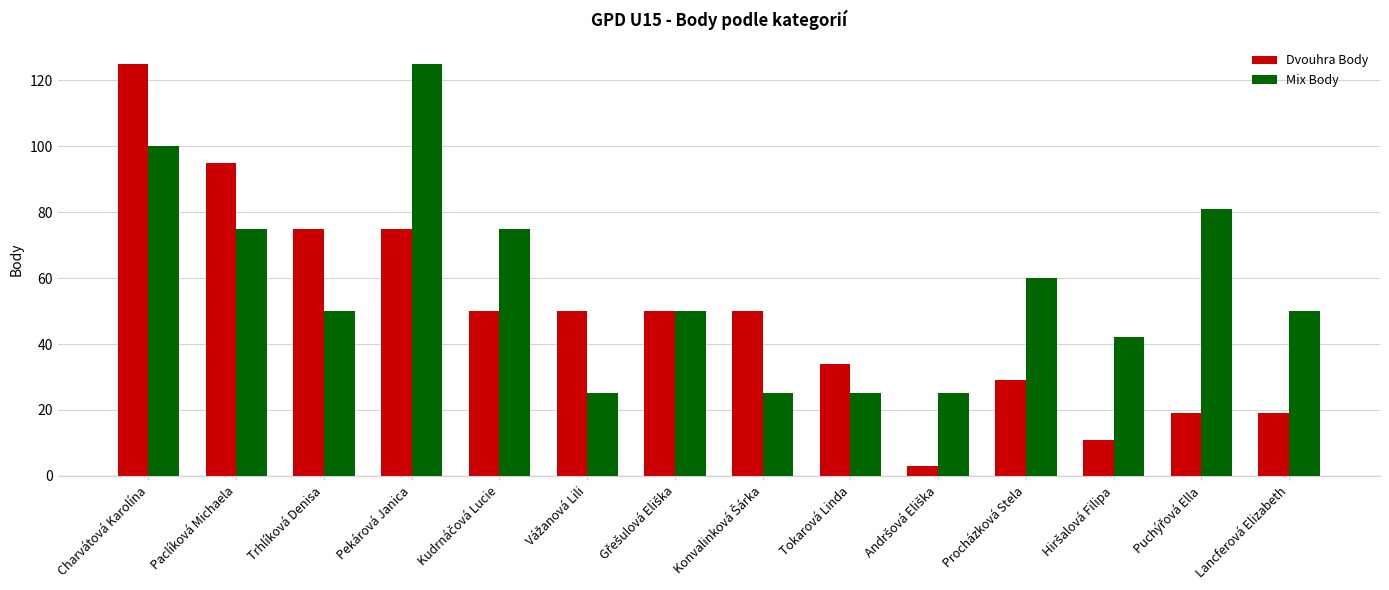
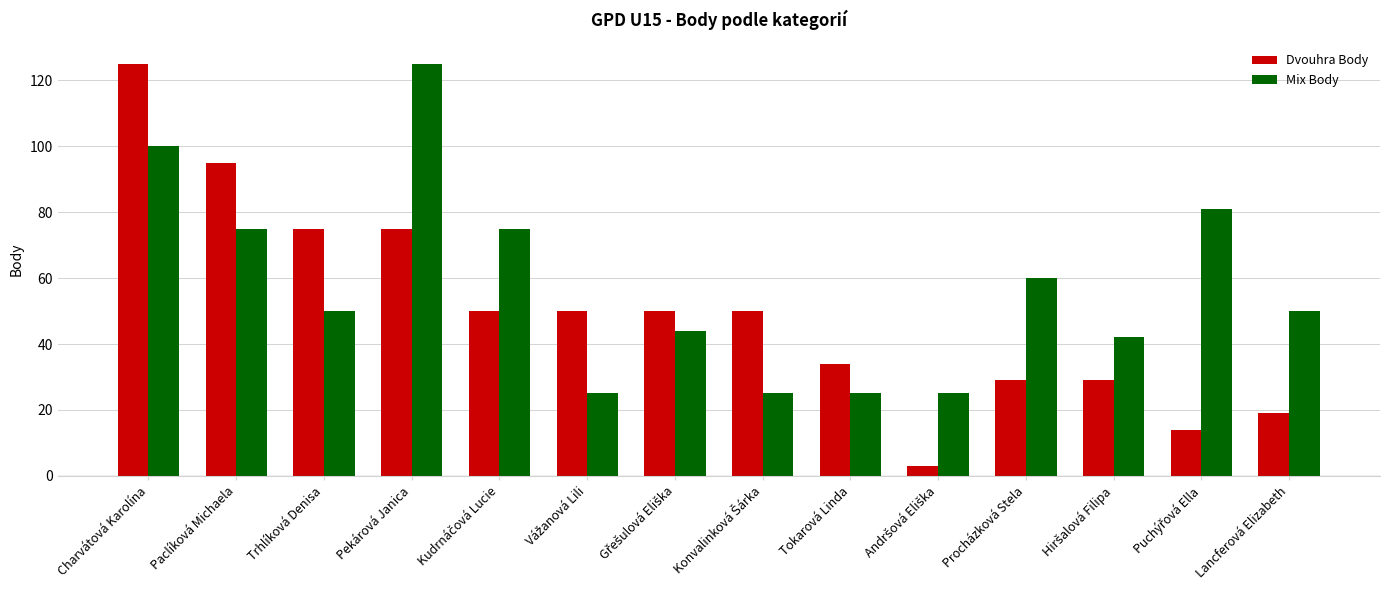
  {
    "Dvouhra Body": {
      "Charvátová Karolína": 125,
      "Paclíková Michaela": 95,
      "Trhlíková Denisa": 75,
      "Pekárová Janica": 75,
      "Kudrnáčová Lucie": 50,
      "Vážanová Lili": 50,
      "Gřešulová Eliška": 50,
      "Konvalinková Šárka": 50,
      "Tokarová Linda": 34,
      "Andršová Eliška": 3,
      "Procházková Stela": 29,
-     "Hiršalová Filipa": 11,
-     "Puchýřová Ella": 19,
+     "Hiršalová Filipa": 29,
+     "Puchýřová Ella": 14,
      "Lancferová Elizabeth": 19
    },
    "Mix Body": {
      "Charvátová Karolína": 100,
      "Paclíková Michaela": 75,
      "Trhlíková Denisa": 50,
      "Pekárová Janica": 125,
      "Kudrnáčová Lucie": 75,
      "Vážanová Lili": 25,
-     "Gřešulová Eliška": 50,
+     "Gřešulová Eliška": 44,
      "Konvalinková Šárka": 25,
      "Tokarová Linda": 25,
      "Andršová Eliška": 25,
      "Procházková Stela": 60,
      "Hiršalová Filipa": 42,
      "Puchýřová Ella": 81,
      "Lancferová Elizabeth": 50
    }
  }
